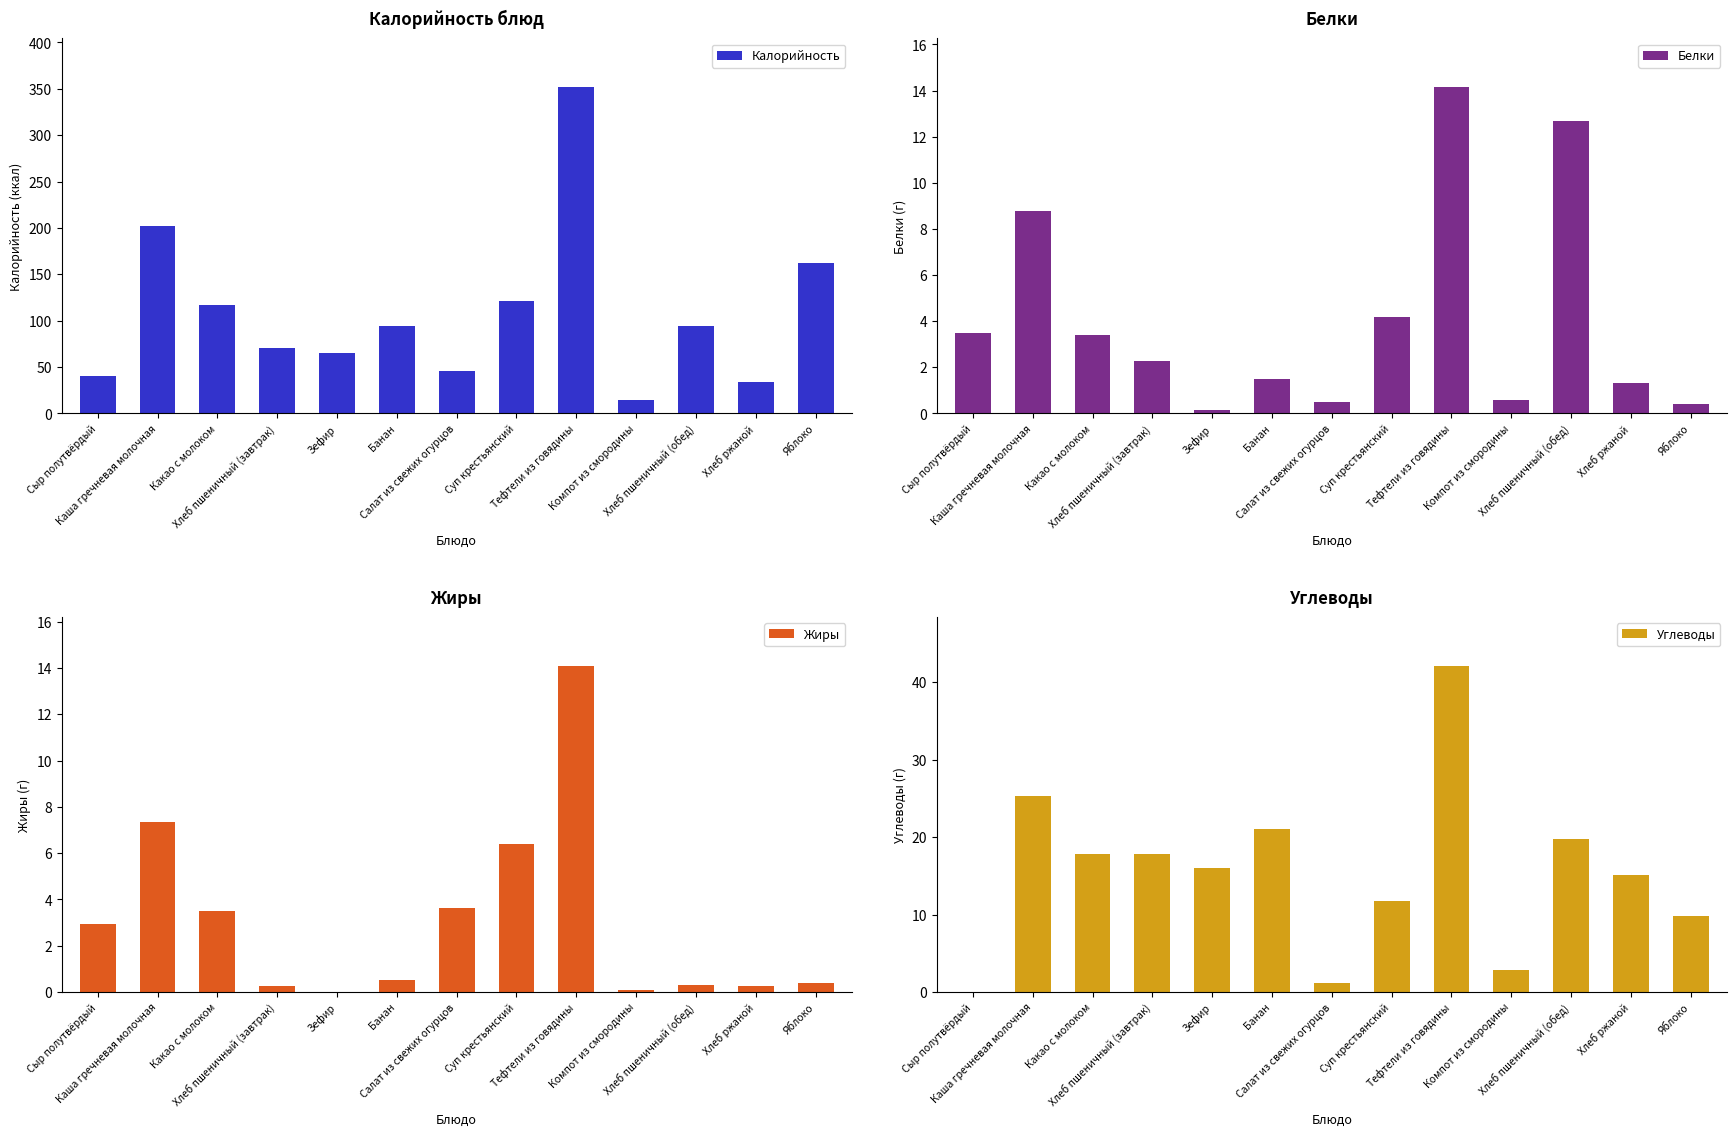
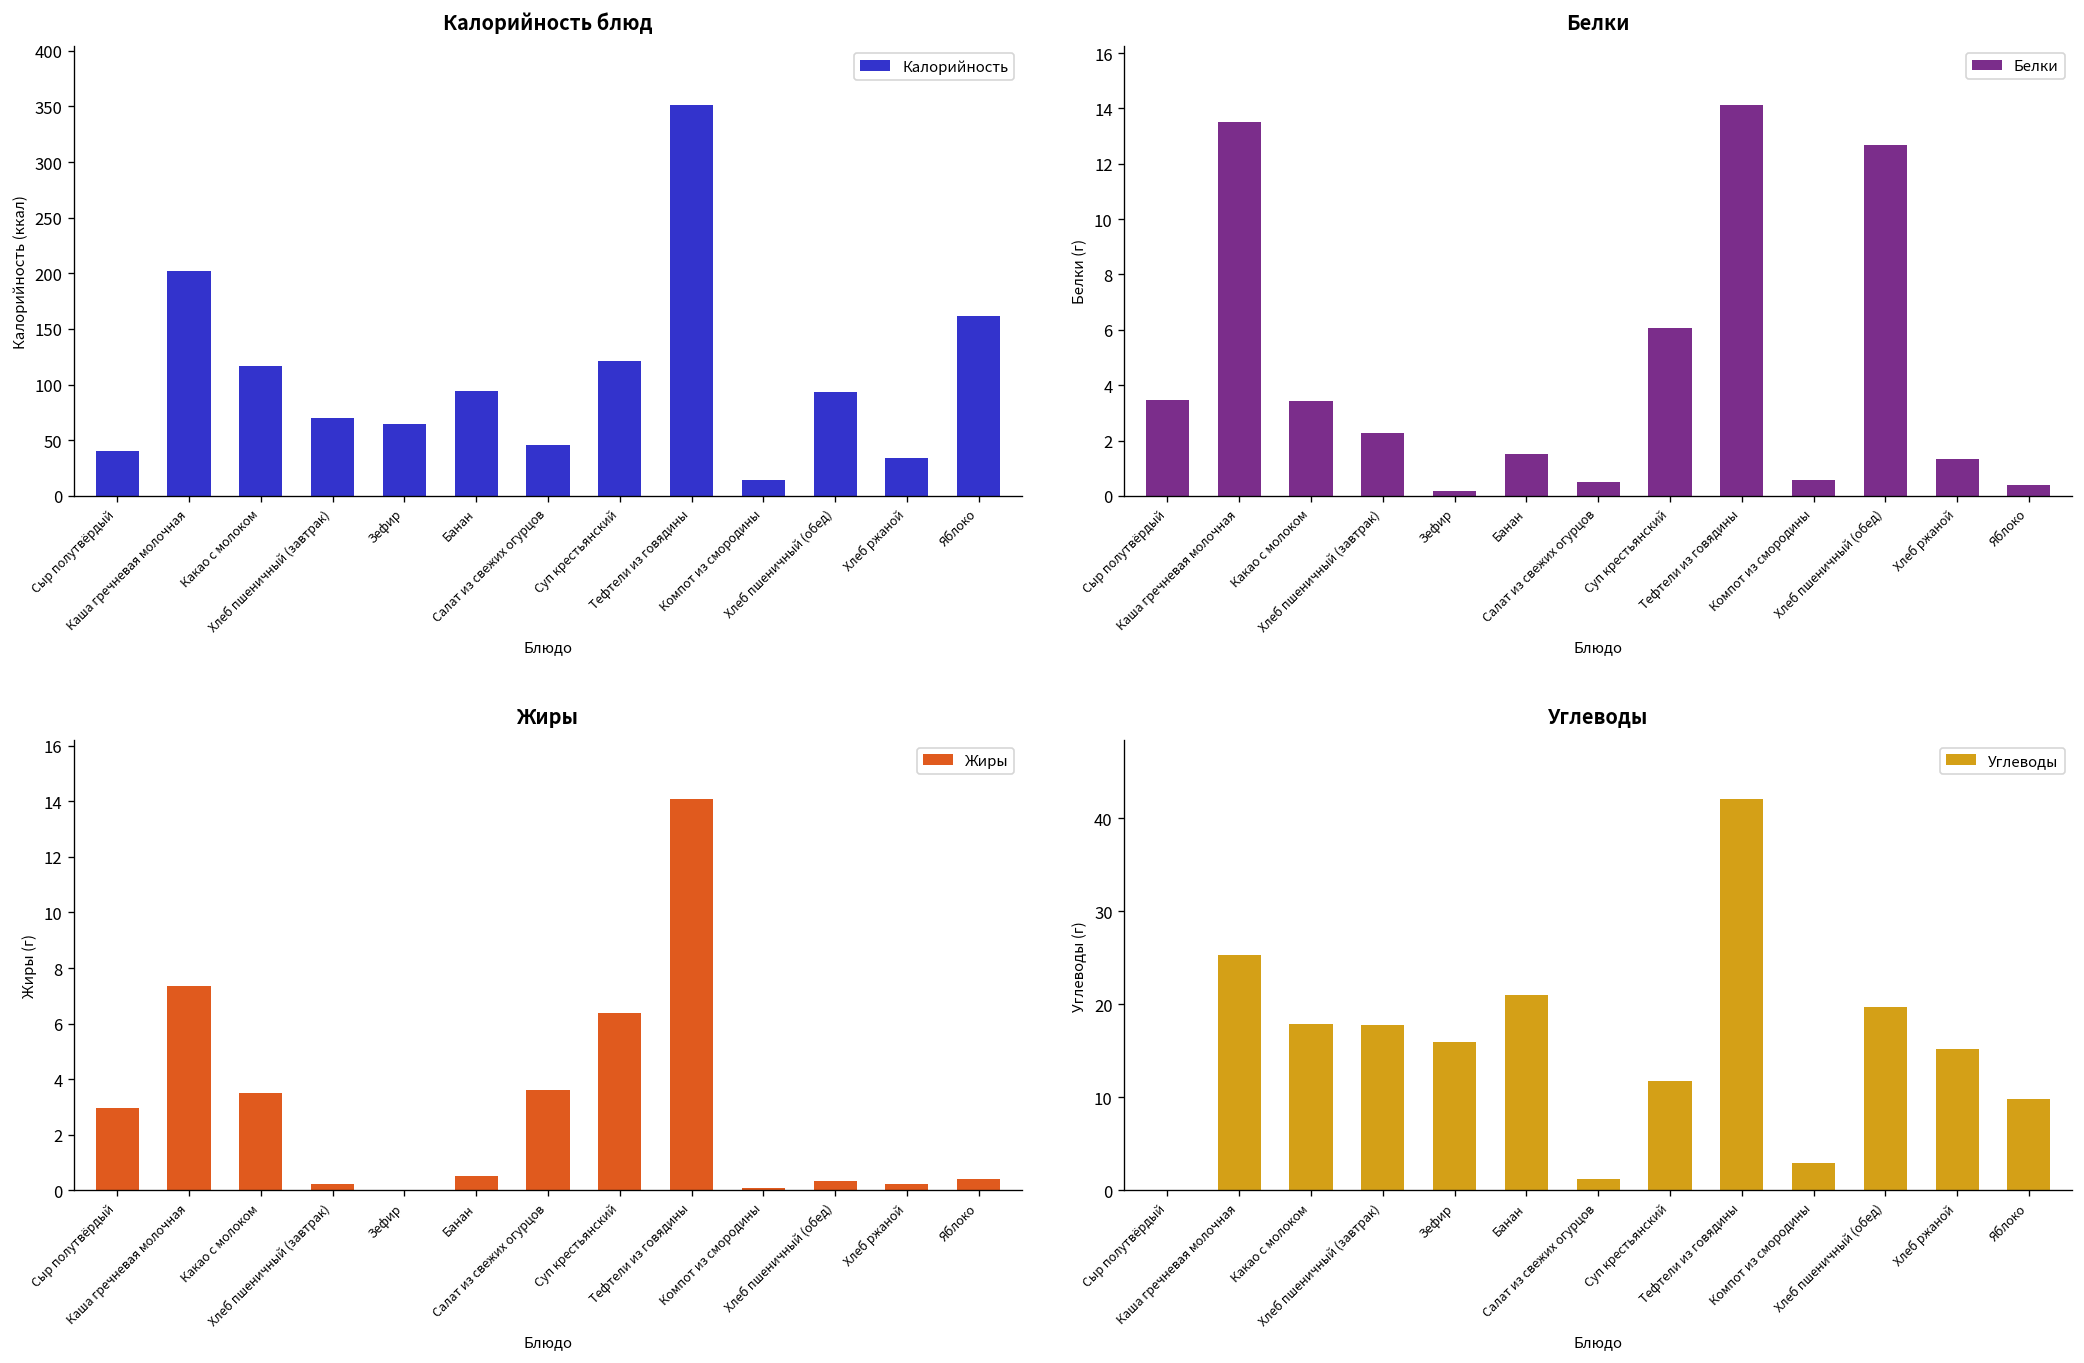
  {
    "Калорийность блюд": {
      "Сыр полутвёрдый": 40,
      "Каша гречневая молочная": 200,
      "Какао с молоком": 120,
      "Хлеб пшеничный (завтрак)": 70,
      "Зефир": 60,
      "Банан": 90,
      "Салат из свежих огурцов": 50,
      "Суп крестьянский": 120,
      "Тефтели из говядины": 350,
      "Компот из смородины": 10,
      "Хлеб пшеничный (обед)": 90,
      "Хлеб ржаной": 30,
      "Яблоко": 160
    },
    "Белки": {
      "Сыр полутвёрдый": 3.5,
-     "Каша гречневая молочная": 8.8,
+     "Каша гречневая молочная": 13.5,
      "Какао с молоком": 3.4,
      "Хлеб пшеничный (завтрак)": 2.3,
      "Зефир": 0.2,
      "Банан": 1.5,
      "Салат из свежих огурцов": 0.5,
-     "Суп крестьянский": 4.2,
+     "Суп крестьянский": 6.1,
      "Тефтели из говядины": 14.1,
      "Компот из смородины": 0.6,
      "Хлеб пшеничный (обед)": 12.7,
      "Хлеб ржаной": 1.3,
      "Яблоко": 0.4
    },
    "Жиры": {
      "Сыр полутвёрдый": 3.0,
      "Каша гречневая молочная": 7.4,
      "Какао с молоком": 3.5,
      "Хлеб пшеничный (завтрак)": 0.2,
      "Банан": 0.5,
      "Салат из свежих огурцов": 3.6,
      "Суп крестьянский": 6.4,
      "Тефтели из говядины": 14.1,
      "Хлеб пшеничный (обед)": 0.3,
      "Хлеб ржаной": 0.2,
      "Яблоко": 0.4
    },
    "Углеводы": {
      "Сыр полутвёрдый": 0,
      "Каша гречневая молочная": 25,
      "Какао с молоком": 18,
      "Хлеб пшеничный (завтрак)": 18,
      "Зефир": 16,
      "Банан": 21,
      "Салат из свежих огурцов": 1,
      "Суп крестьянский": 12,
      "Тефтели из говядины": 42,
      "Компот из смородины": 3,
      "Хлеб пшеничный (обед)": 20,
      "Хлеб ржаной": 15,
      "Яблоко": 10
    }
  }
